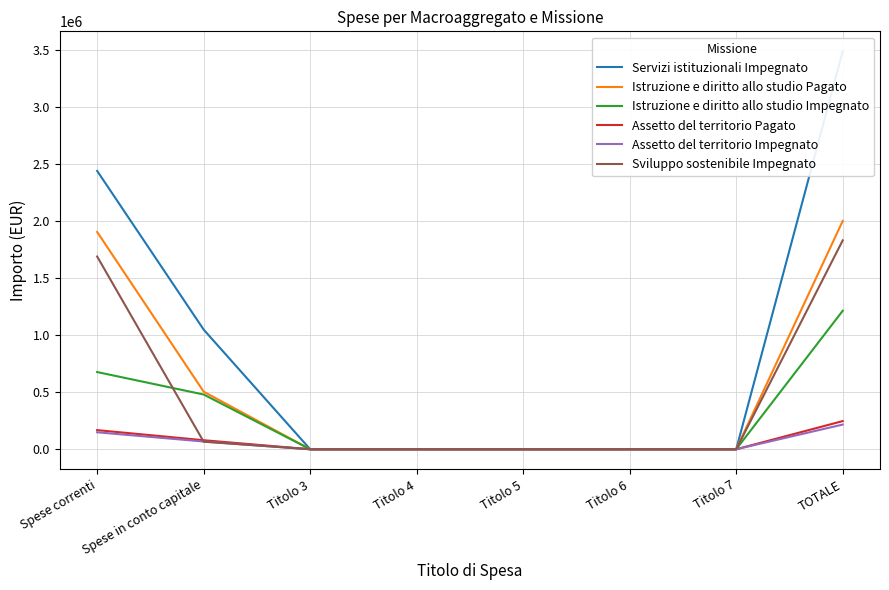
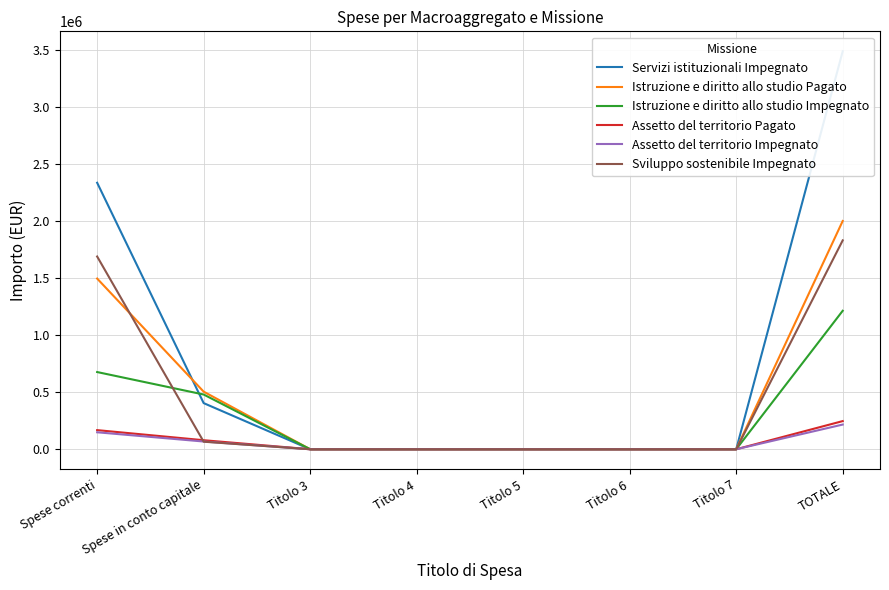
  {
    "Servizi istituzionali Impegnato": {
-     "Spese correnti": 2440000,
-     "Spese in conto capitale": 1050000
+     "Spese correnti": 2330000,
+     "Spese in conto capitale": 400000
    },
    "Istruzione e diritto allo studio Pagato": {
-     "Spese correnti": 1900000,
+     "Spese correnti": 1490000,
      "Spese in conto capitale": 500000,
      "TOTALE": 2000000
    },
    "Istruzione e diritto allo studio Impegnato": {
      "Spese correnti": 680000,
      "Spese in conto capitale": 480000,
      "TOTALE": 1210000
    },
    "Assetto del territorio Pagato": {
      "TOTALE": 250000
    },
    "Assetto del territorio Impegnato": {
      "TOTALE": 220000
    },
    "Sviluppo sostenibile Impegnato": {
      "Spese correnti": 1690000,
      "TOTALE": 1830000
    }
  }
